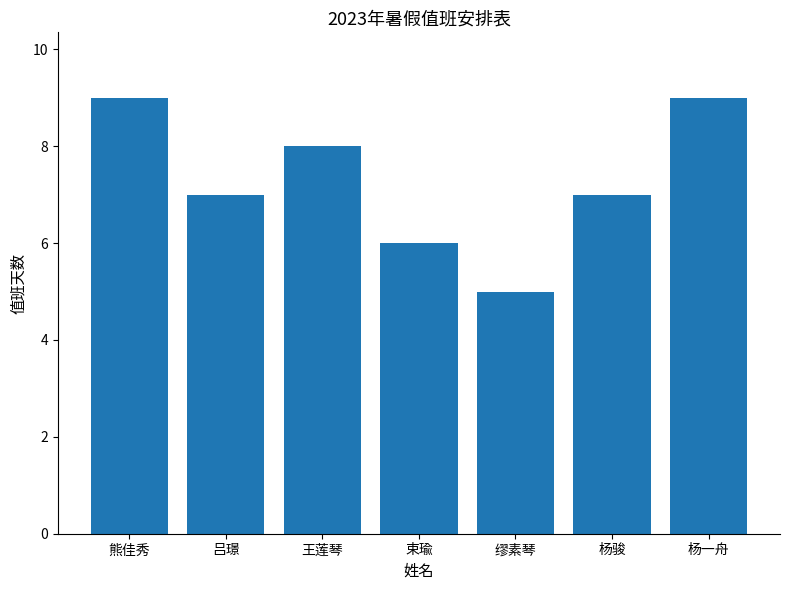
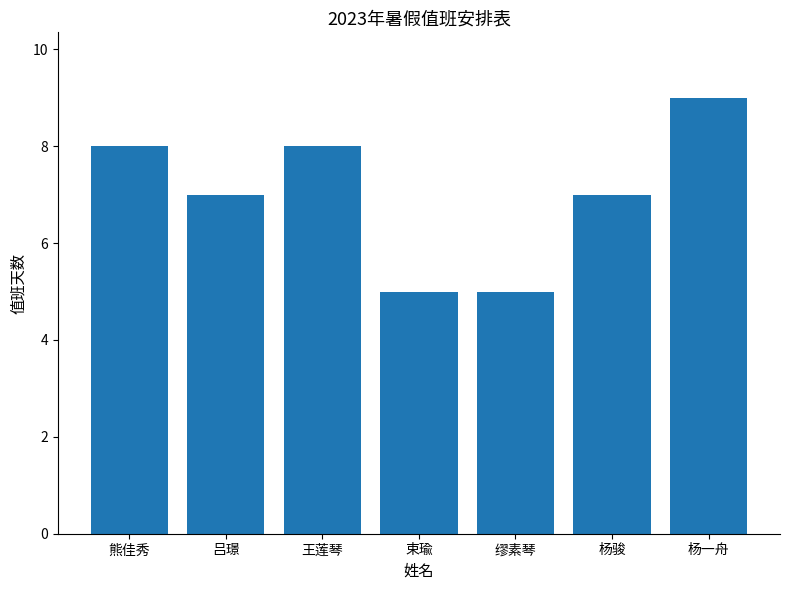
  {
-   "熊佳秀": 9,
+   "熊佳秀": 8,
    "吕璟": 7,
    "王莲琴": 8,
-   "束瑜": 6,
+   "束瑜": 5,
    "缪素琴": 5,
    "杨骏": 7,
    "杨一舟": 9
  }
